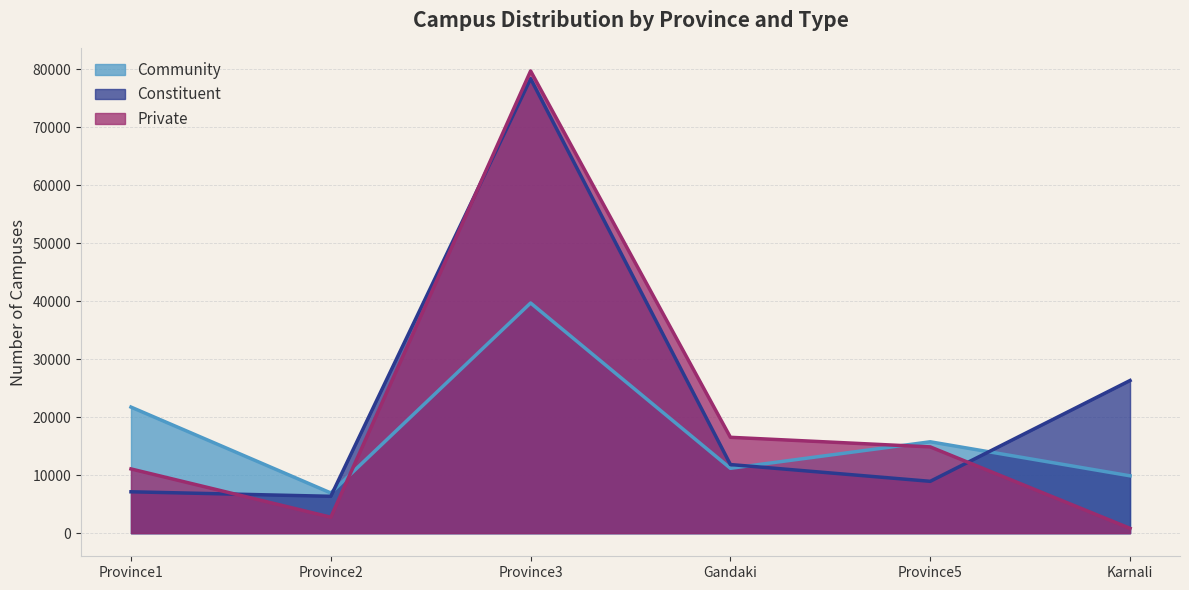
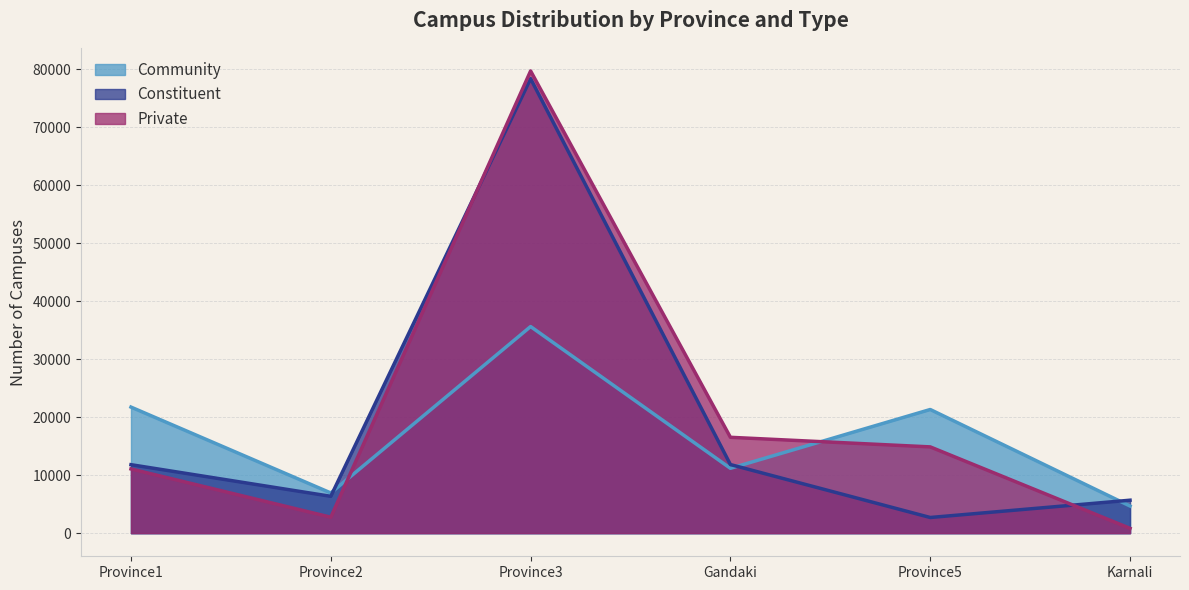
  {
    "Community": {
      "Province1": 22000,
      "Province2": 7000,
-     "Province3": 40000,
+     "Province3": 36000,
      "Gandaki": 11000,
-     "Province5": 16000,
-     "Karnali": 10000
+     "Province5": 21000,
+     "Karnali": 5000
    },
    "Constituent": {
-     "Province1": 7000,
+     "Province1": 12000,
      "Province2": 6000,
      "Province3": 78000,
      "Gandaki": 12000,
-     "Province5": 9000,
-     "Karnali": 26000
+     "Province5": 3000,
+     "Karnali": 6000
    },
    "Private": {
      "Province1": 11000,
      "Province2": 3000,
      "Province3": 80000,
      "Gandaki": 17000,
      "Province5": 15000,
      "Karnali": 1000
    }
  }
